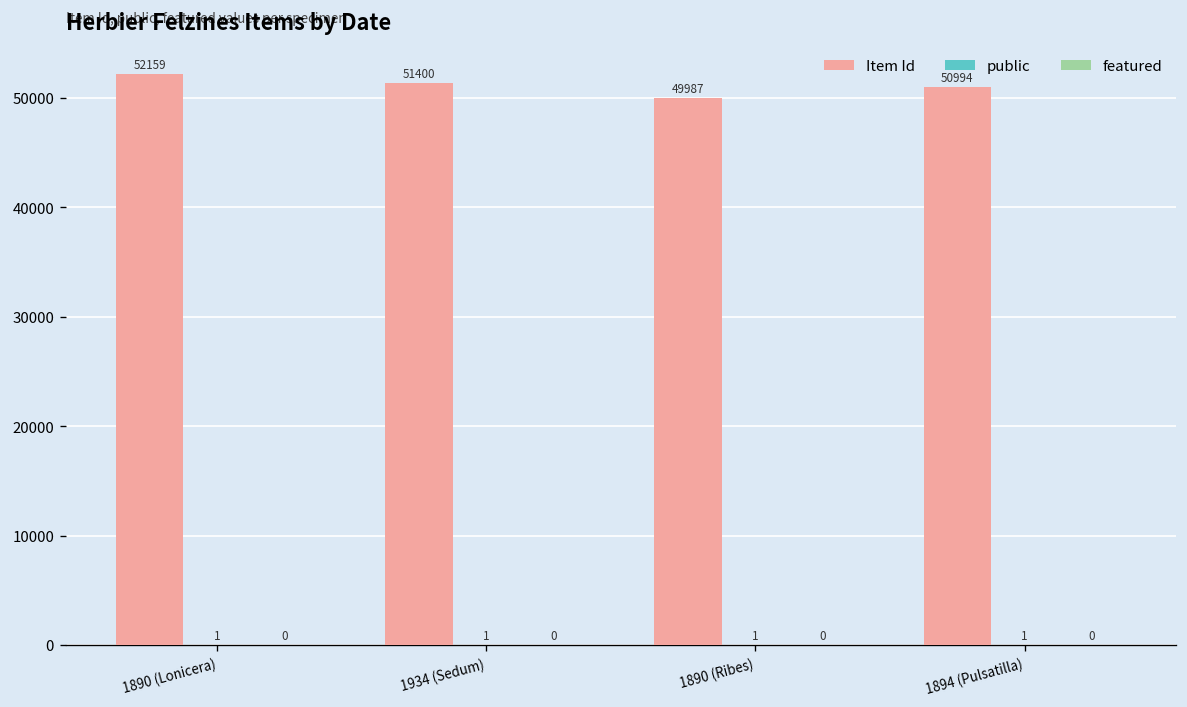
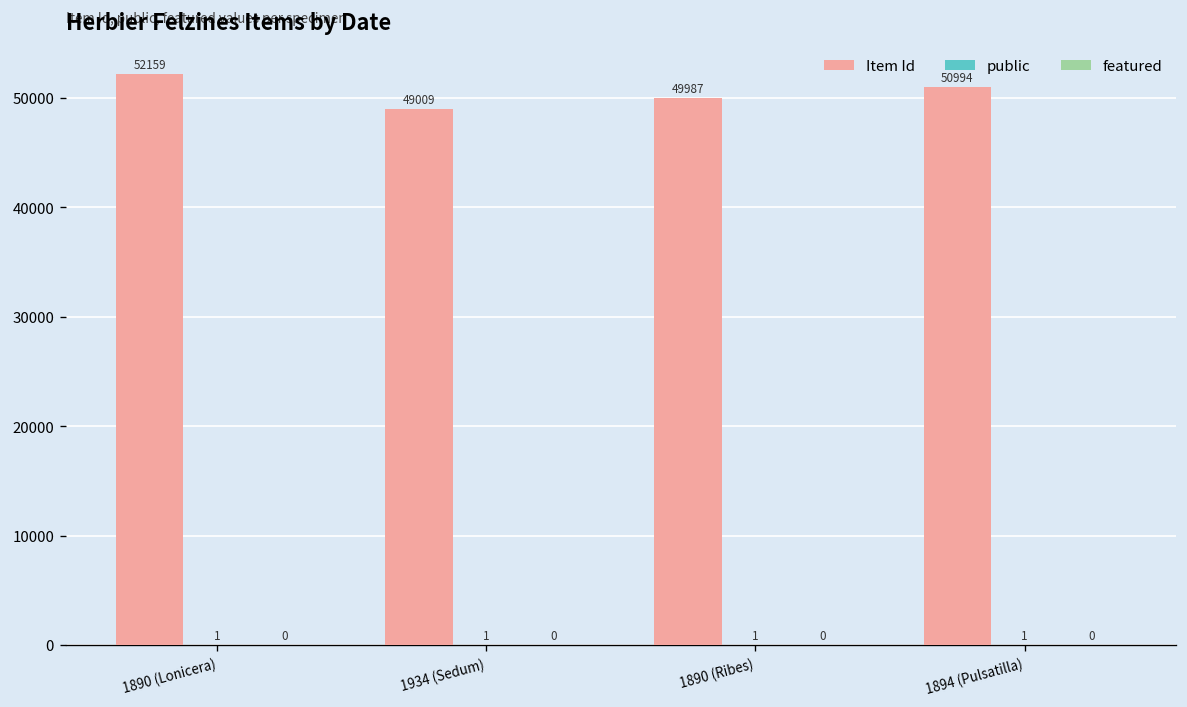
  {
    "Item Id": {
      "1890 (Lonicera)": 52159,
-     "1934 (Sedum)": 51400,
+     "1934 (Sedum)": 49009,
      "1890 (Ribes)": 49987,
      "1894 (Pulsatilla)": 50994
    },
    "public": {
      "1890 (Lonicera)": 1,
      "1934 (Sedum)": 1,
      "1890 (Ribes)": 1,
      "1894 (Pulsatilla)": 1
    },
    "featured": {
      "1890 (Lonicera)": 0,
      "1934 (Sedum)": 0,
      "1890 (Ribes)": 0,
      "1894 (Pulsatilla)": 0
    }
  }
